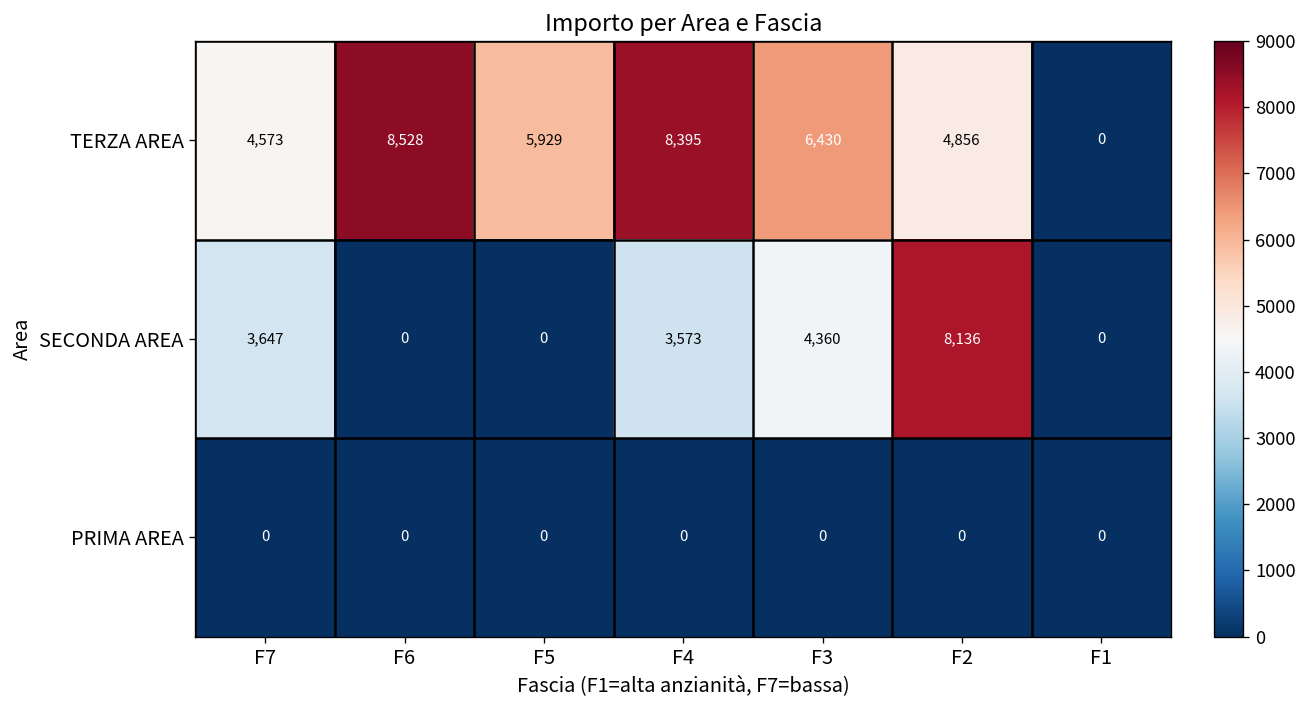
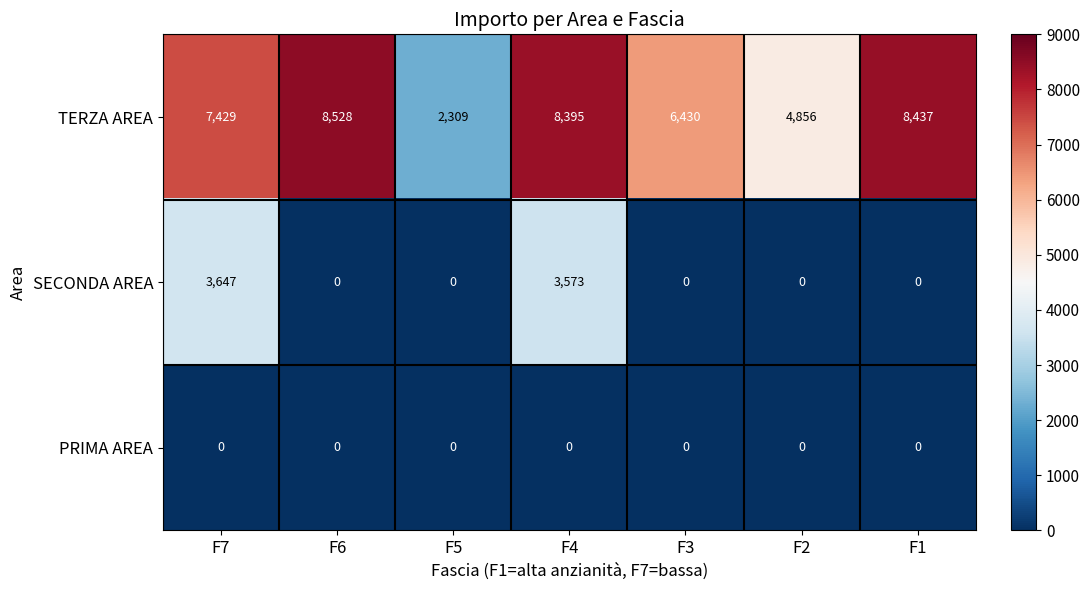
  {
    "TERZA AREA": {
-     "F7": "4,573",
+     "F7": "7,429",
      "F6": "8,528",
-     "F5": "5,929",
+     "F5": "2,309",
      "F4": "8,395",
      "F3": "6,430",
      "F2": "4,856",
-     "F1": "0"
+     "F1": "8,437"
    },
    "SECONDA AREA": {
      "F7": "3,647",
      "F6": "0",
      "F5": "0",
      "F4": "3,573",
-     "F3": "4,360",
-     "F2": "8,136",
+     "F3": "0",
+     "F2": "0",
      "F1": "0"
    },
    "PRIMA AREA": {
      "F7": "0",
      "F6": "0",
      "F5": "0",
      "F4": "0",
      "F3": "0",
      "F2": "0",
      "F1": "0"
    }
  }
